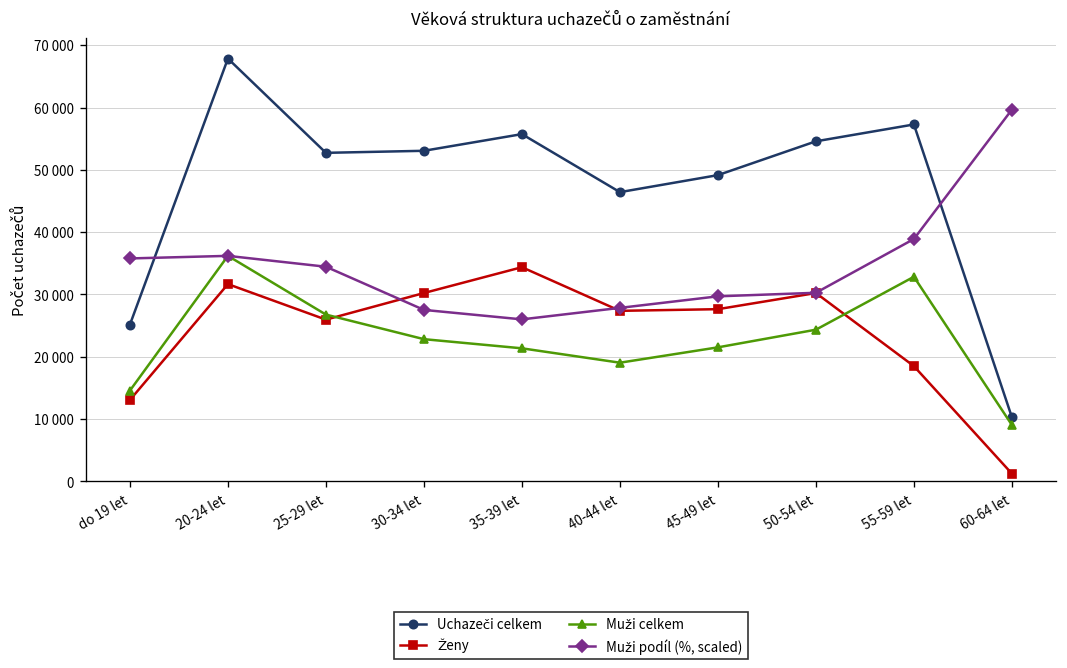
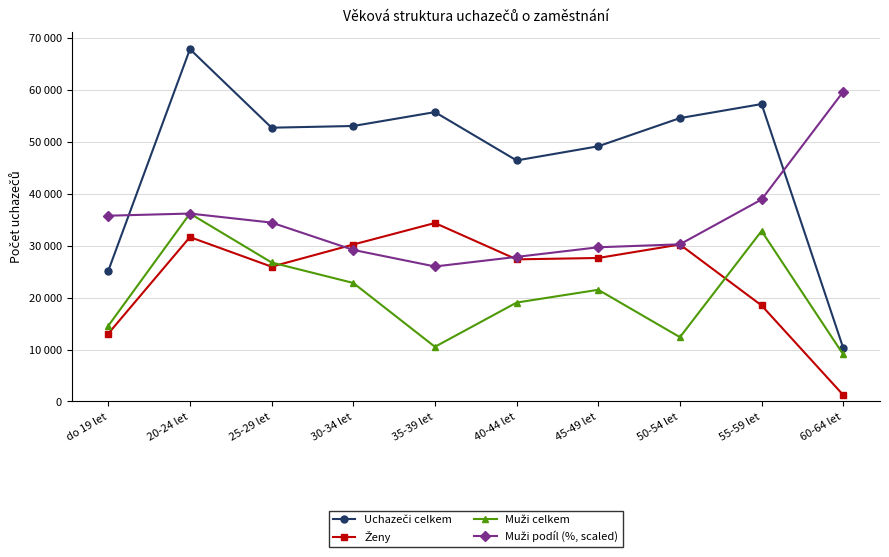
  {
    "Uchazeči celkem": {
      "do 19 let": 25000,
      "20-24 let": 68000,
      "25-29 let": 53000,
      "30-34 let": 53000,
      "35-39 let": 56000,
      "40-44 let": 46000,
      "45-49 let": 49000,
      "50-54 let": 55000,
      "55-59 let": 57000,
      "60-64 let": 10000
    },
    "Ženy": {
      "do 19 let": 13000,
      "20-24 let": 32000,
      "25-29 let": 26000,
      "30-34 let": 30000,
      "35-39 let": 34000,
      "45-49 let": 28000,
      "55-59 let": 18000,
      "60-64 let": 1000
    },
    "Muži celkem": {
      "do 19 let": 15000,
      "25-29 let": 27000,
      "30-34 let": 23000,
-     "35-39 let": 21000,
+     "35-39 let": 11000,
      "40-44 let": 19000,
      "45-49 let": 22000,
-     "50-54 let": 24000,
+     "50-54 let": 12000,
      "55-59 let": 33000,
      "60-64 let": 9000
    },
    "Muži podíl (%, scaled)": {
      "do 19 let": 36000,
      "25-29 let": 34000,
-     "30-34 let": 28000,
+     "30-34 let": 29000,
      "35-39 let": 26000,
      "45-49 let": 30000,
      "55-59 let": 39000,
      "60-64 let": 60000
    }
  }
